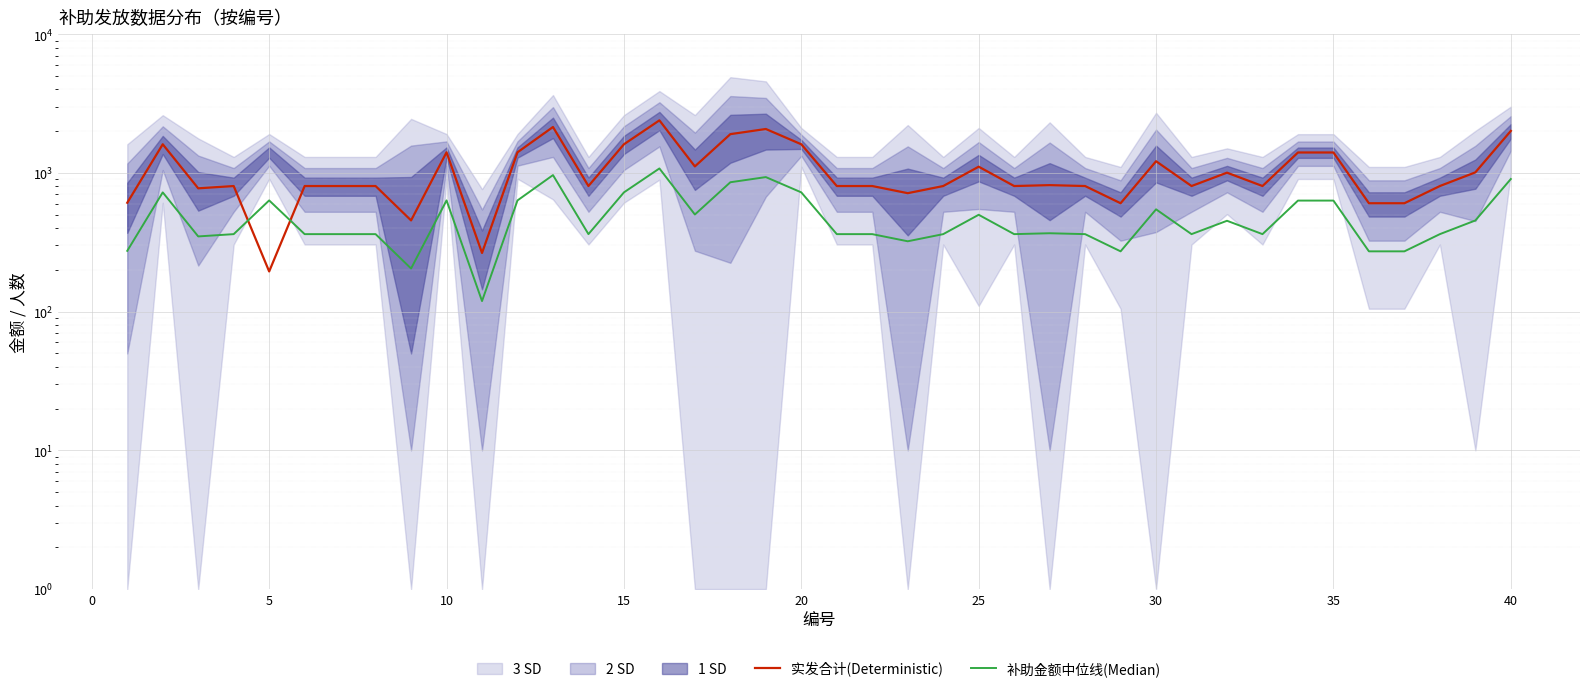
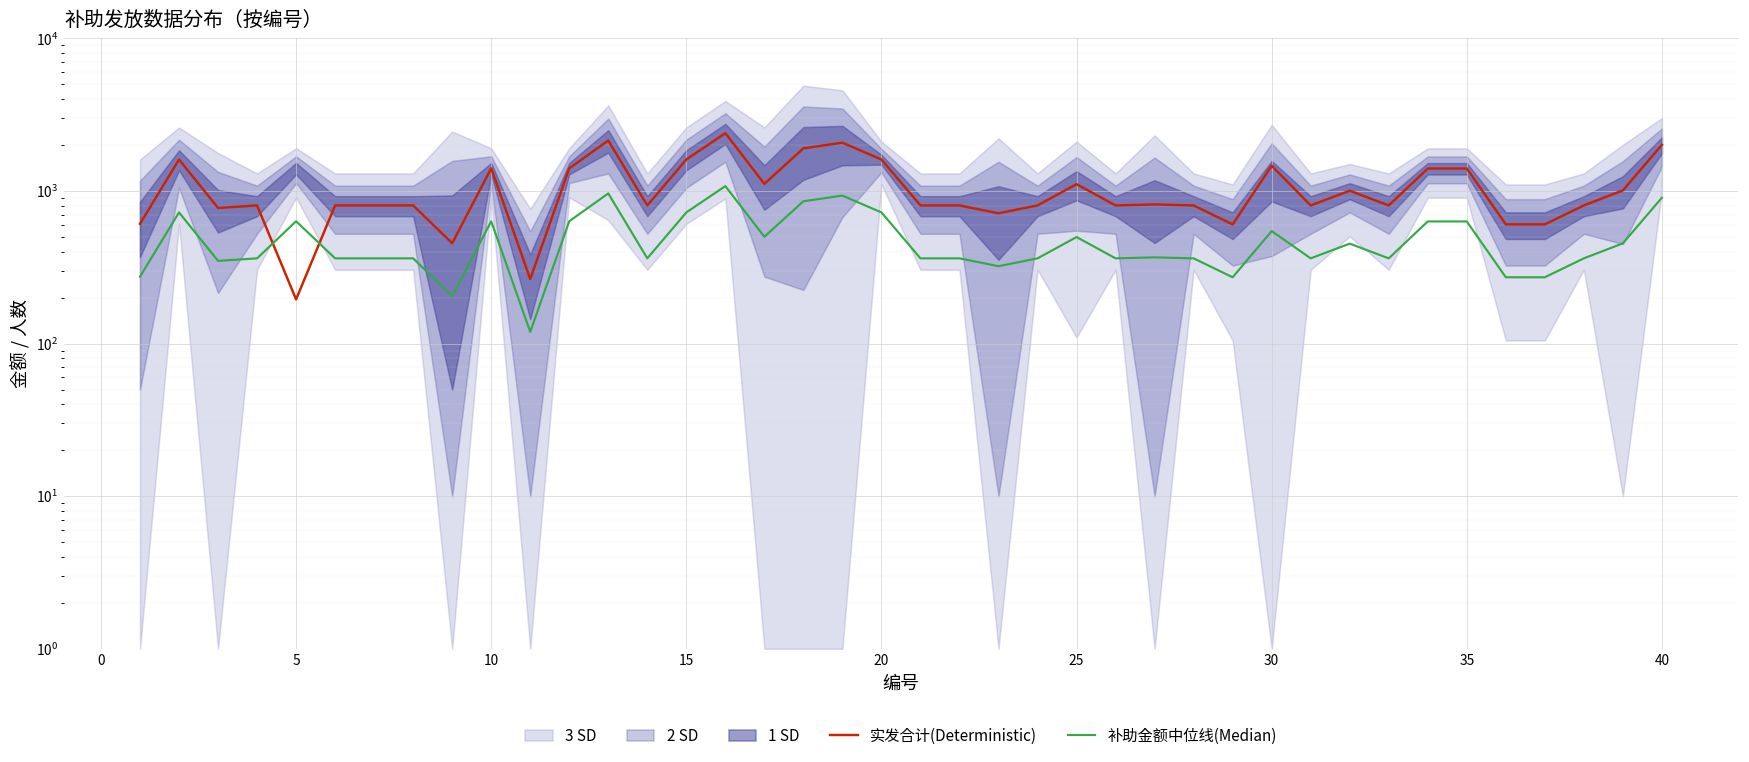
  {
    "实发合计(Deterministic)": {
      "5": 200,
      "10": 1400,
      "15": 1600,
      "20": 1600,
      "25": 1100,
-     "30": 1200,
+     "30": 1500,
      "35": 1400,
      "40": 2000
    },
    "补助金额中位线(Median)": {
      "5": 600,
      "10": 600,
      "15": 700,
      "20": 700,
      "25": 500,
      "30": 550,
      "35": 600,
      "40": 900
    }
  }
